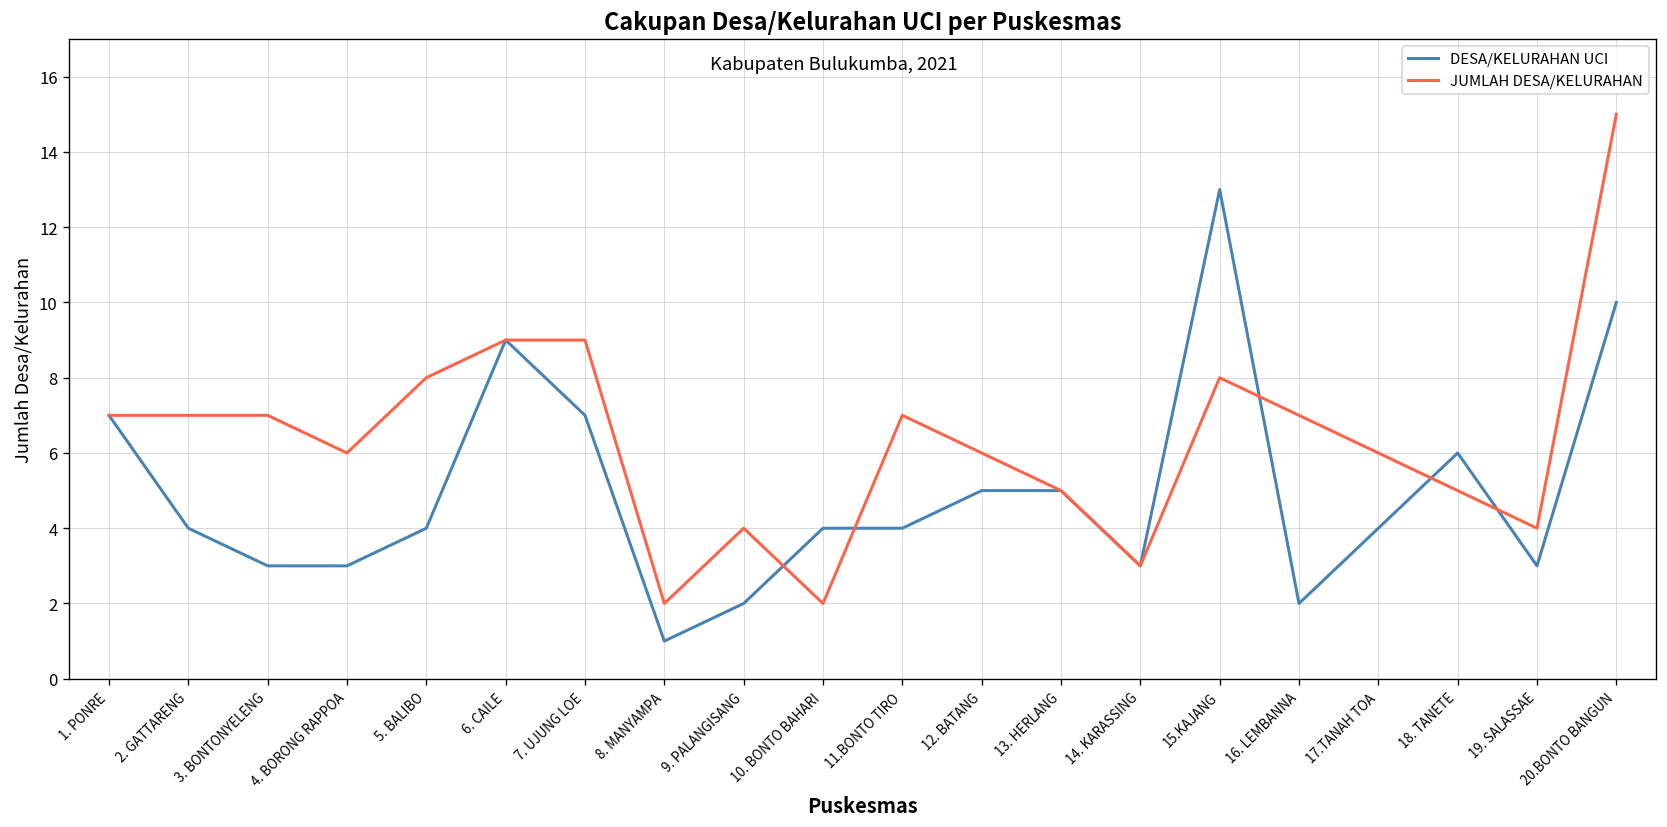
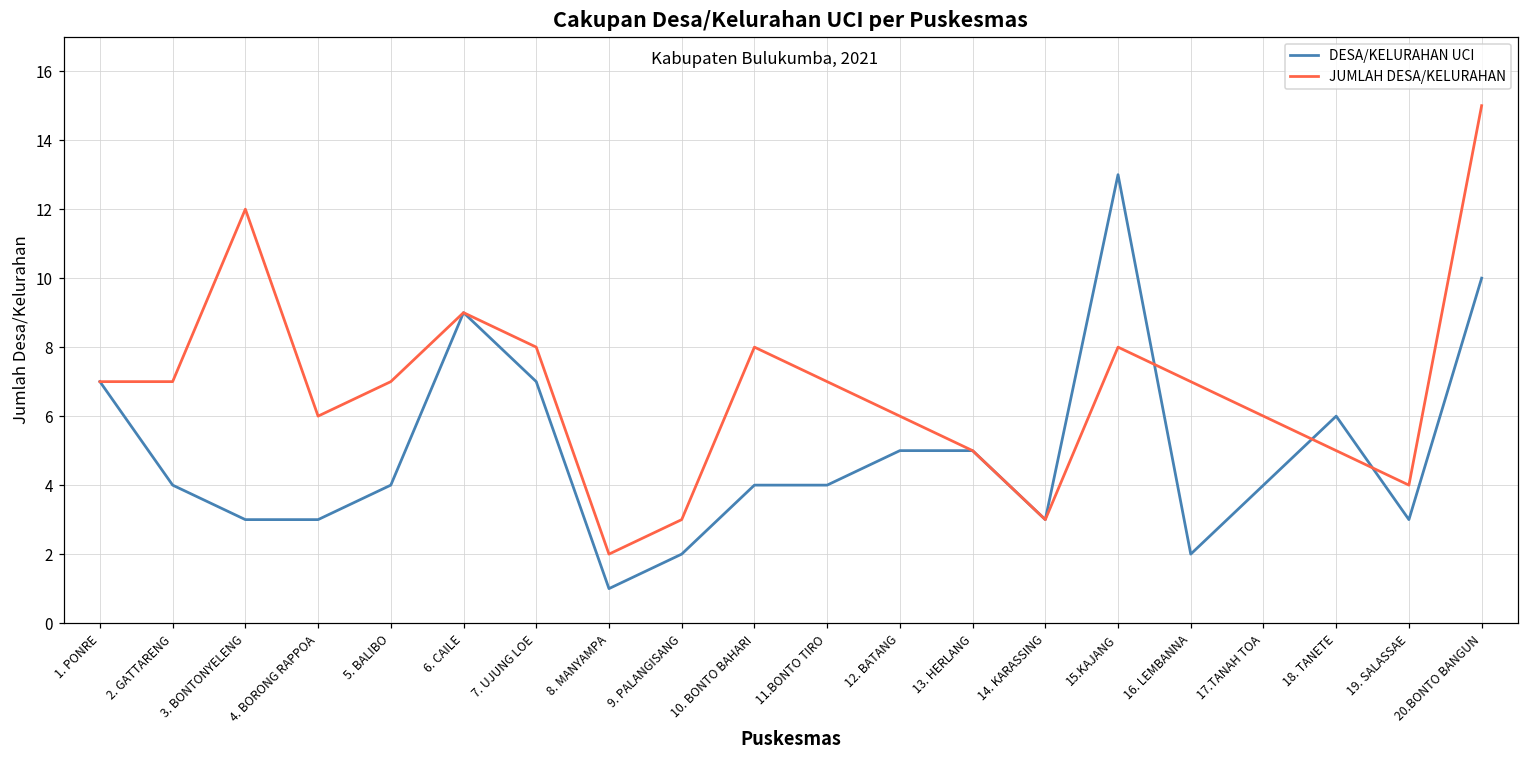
  {
    "DESA/KELURAHAN UCI": {
      "2. GATTARENG": 4,
      "3. BONTONYELENG": 3,
      "4. BORONG RAPPOA": 3,
      "5. BALIBO": 4,
      "7. UJUNG LOE": 7,
      "8. MANYAMPA": 1,
      "9. PALANGISANG": 2,
      "10. BONTO BAHARI": 4,
      "11.BONTO TIRO": 4,
      "12. BATANG": 5,
      "15.KAJANG": 13,
      "16. LEMBANNA": 2,
      "17.TANAH TOA": 4,
      "18. TANETE": 6,
      "19. SALASSAE": 3,
      "20.BONTO BANGUN": 10
    },
    "JUMLAH DESA/KELURAHAN": {
      "2. GATTARENG": 7,
-     "3. BONTONYELENG": 7,
+     "3. BONTONYELENG": 12,
      "4. BORONG RAPPOA": 6,
-     "5. BALIBO": 8,
-     "7. UJUNG LOE": 9,
+     "5. BALIBO": 7,
+     "7. UJUNG LOE": 8,
      "8. MANYAMPA": 2,
-     "9. PALANGISANG": 4,
-     "10. BONTO BAHARI": 2,
+     "9. PALANGISANG": 3,
+     "10. BONTO BAHARI": 8,
      "11.BONTO TIRO": 7,
      "12. BATANG": 6,
      "15.KAJANG": 8,
      "16. LEMBANNA": 7,
      "17.TANAH TOA": 6,
      "18. TANETE": 5,
      "19. SALASSAE": 4,
      "20.BONTO BANGUN": 15
    }
  }
